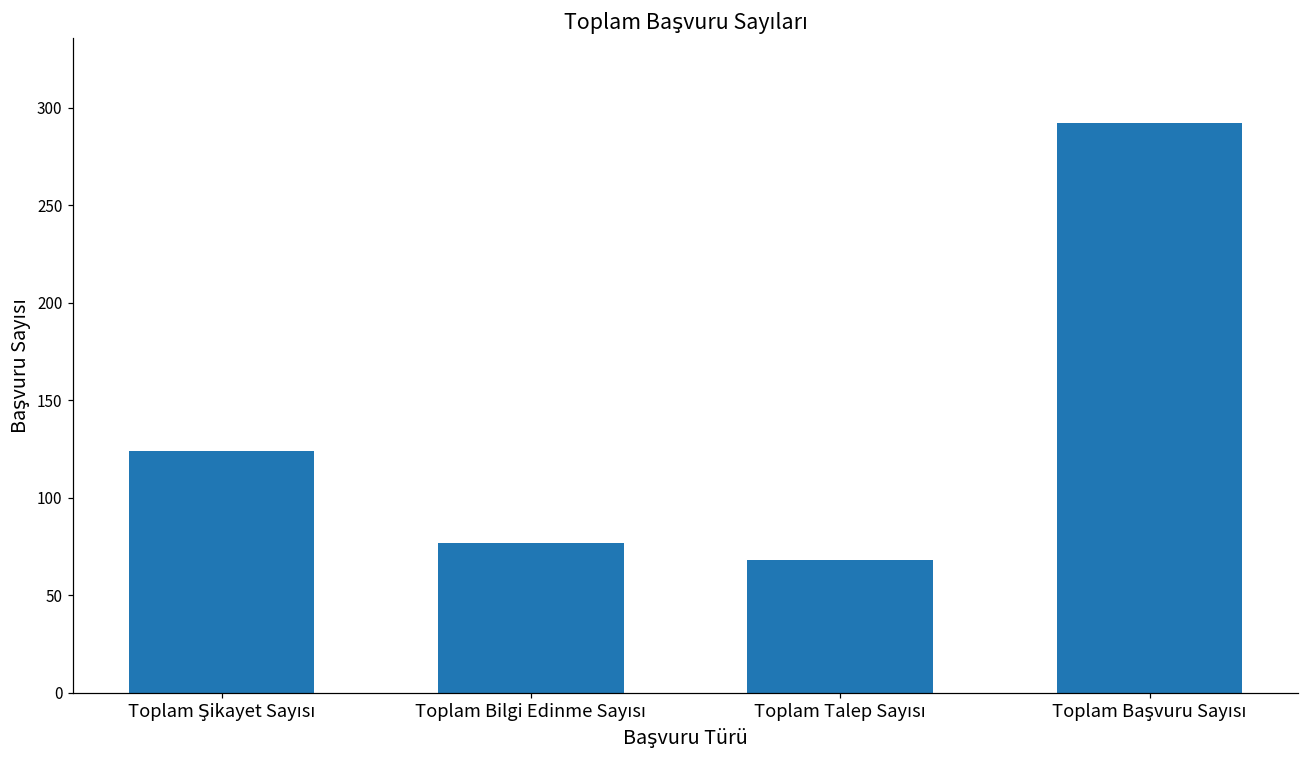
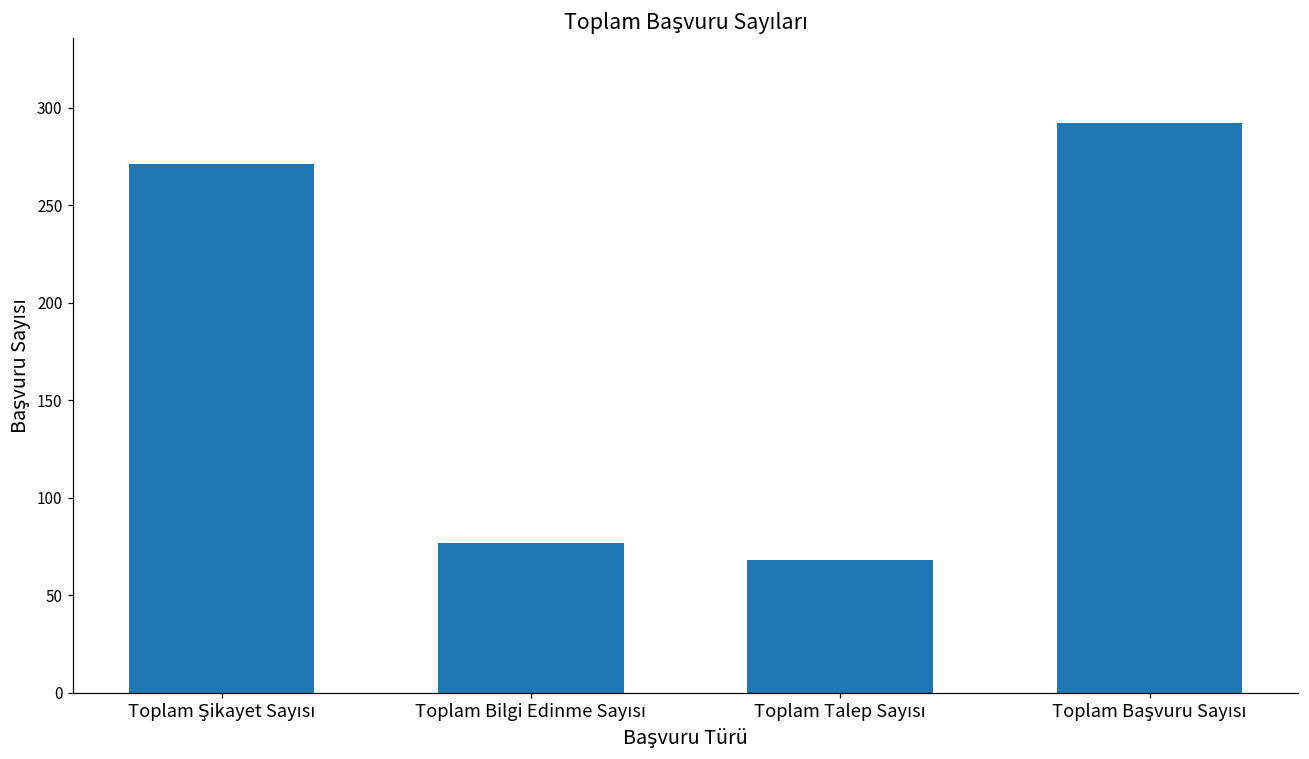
  {
-   "Toplam Şikayet Sayısı": 124,
+   "Toplam Şikayet Sayısı": 271,
    "Toplam Bilgi Edinme Sayısı": 77,
    "Toplam Talep Sayısı": 68,
    "Toplam Başvuru Sayısı": 292
  }
